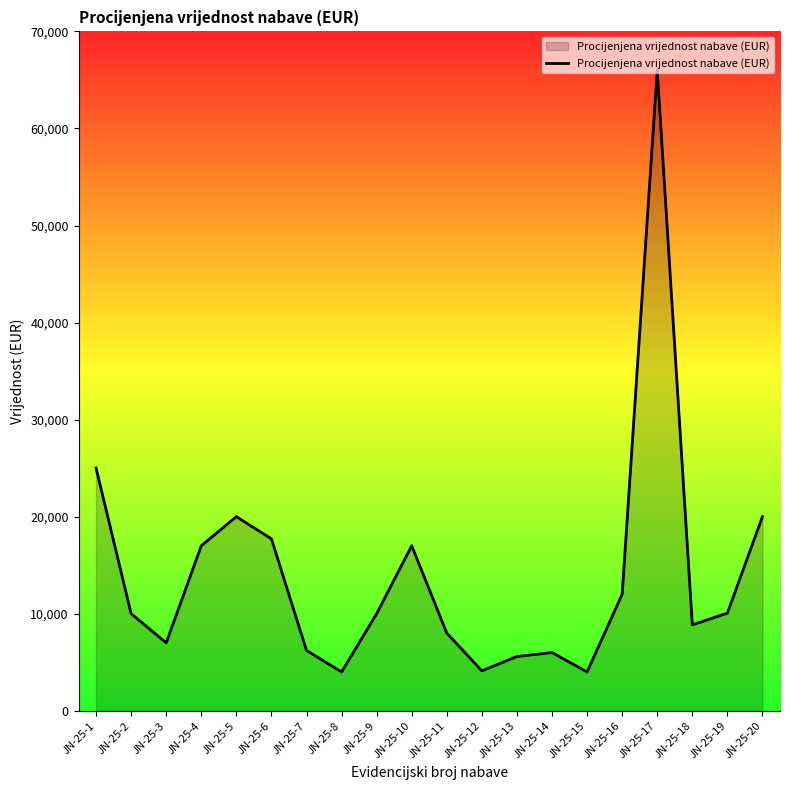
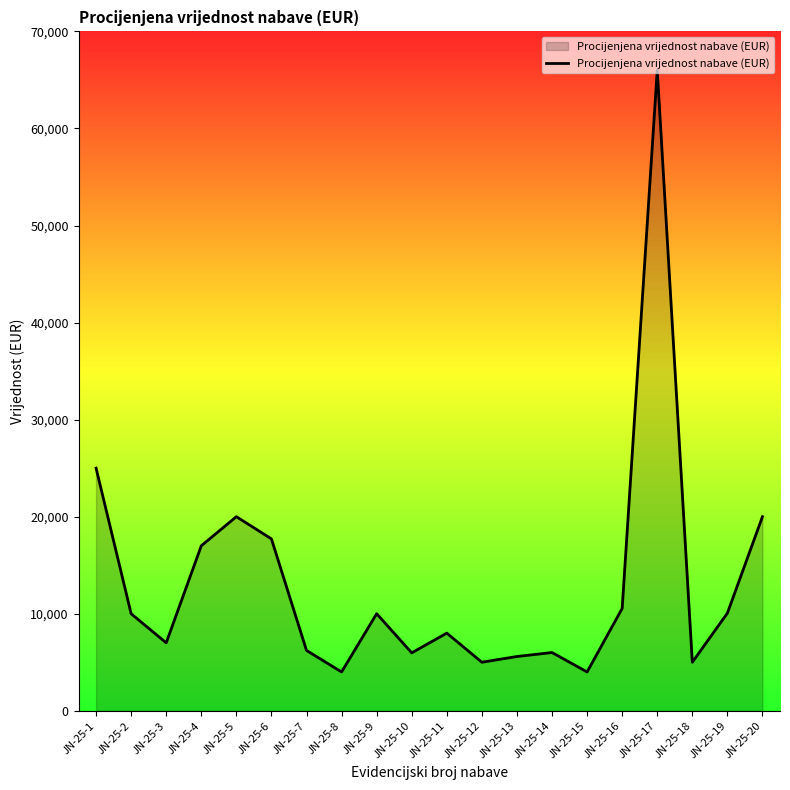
  {
    "JN-25-1": "25,000",
    "JN-25-2": "10,000",
    "JN-25-3": "7,000",
    "JN-25-4": "17,000",
    "JN-25-5": "20,000",
    "JN-25-6": "18,000",
    "JN-25-7": "6,000",
    "JN-25-8": "4,000",
    "JN-25-9": "10,000",
-   "JN-25-10": "17,000",
+   "JN-25-10": "6,000",
    "JN-25-11": "8,000",
-   "JN-25-12": "4,000",
+   "JN-25-12": "5,000",
    "JN-25-13": "6,000",
    "JN-25-14": "6,000",
    "JN-25-15": "4,000",
-   "JN-25-16": "12,000",
-   "JN-25-18": "9,000",
+   "JN-25-16": "11,000",
+   "JN-25-18": "5,000",
    "JN-25-19": "10,000",
    "JN-25-20": "20,000"
  }
